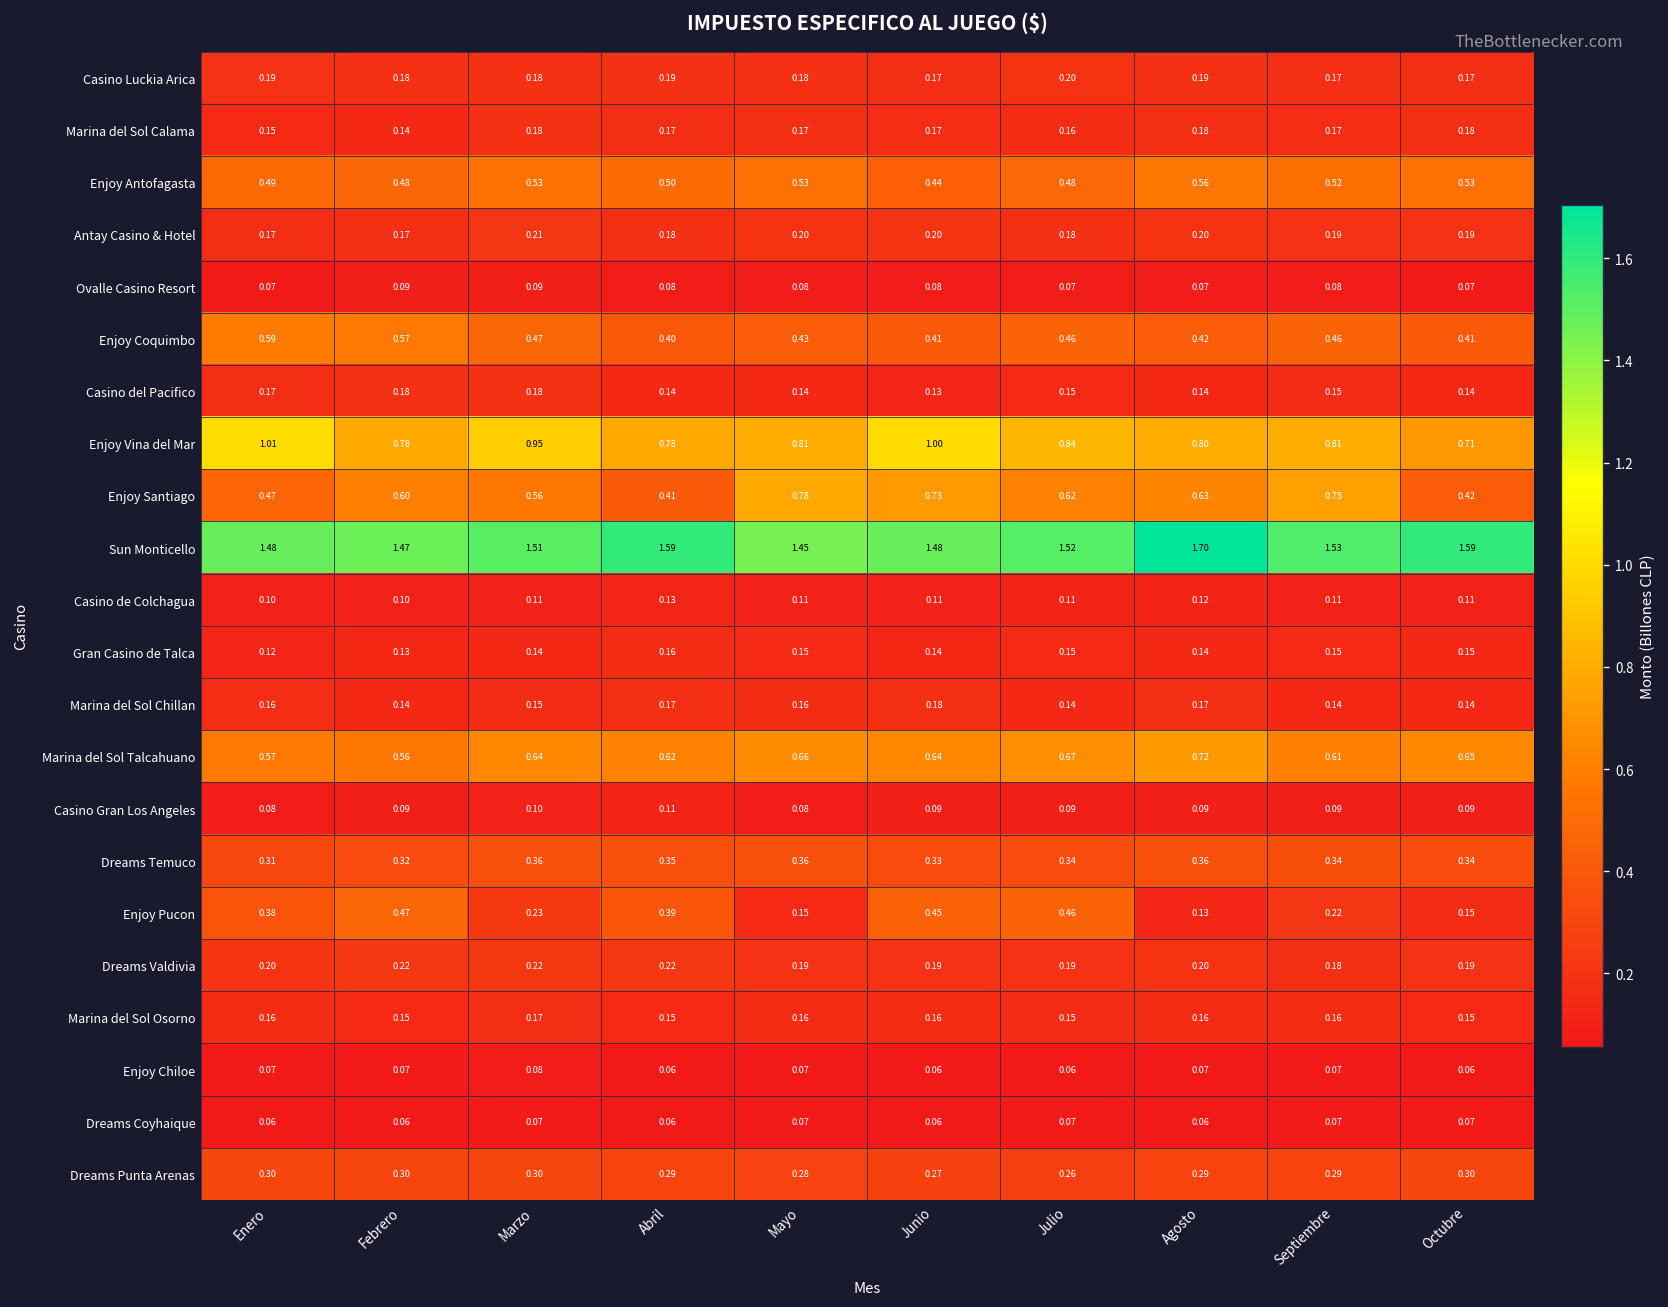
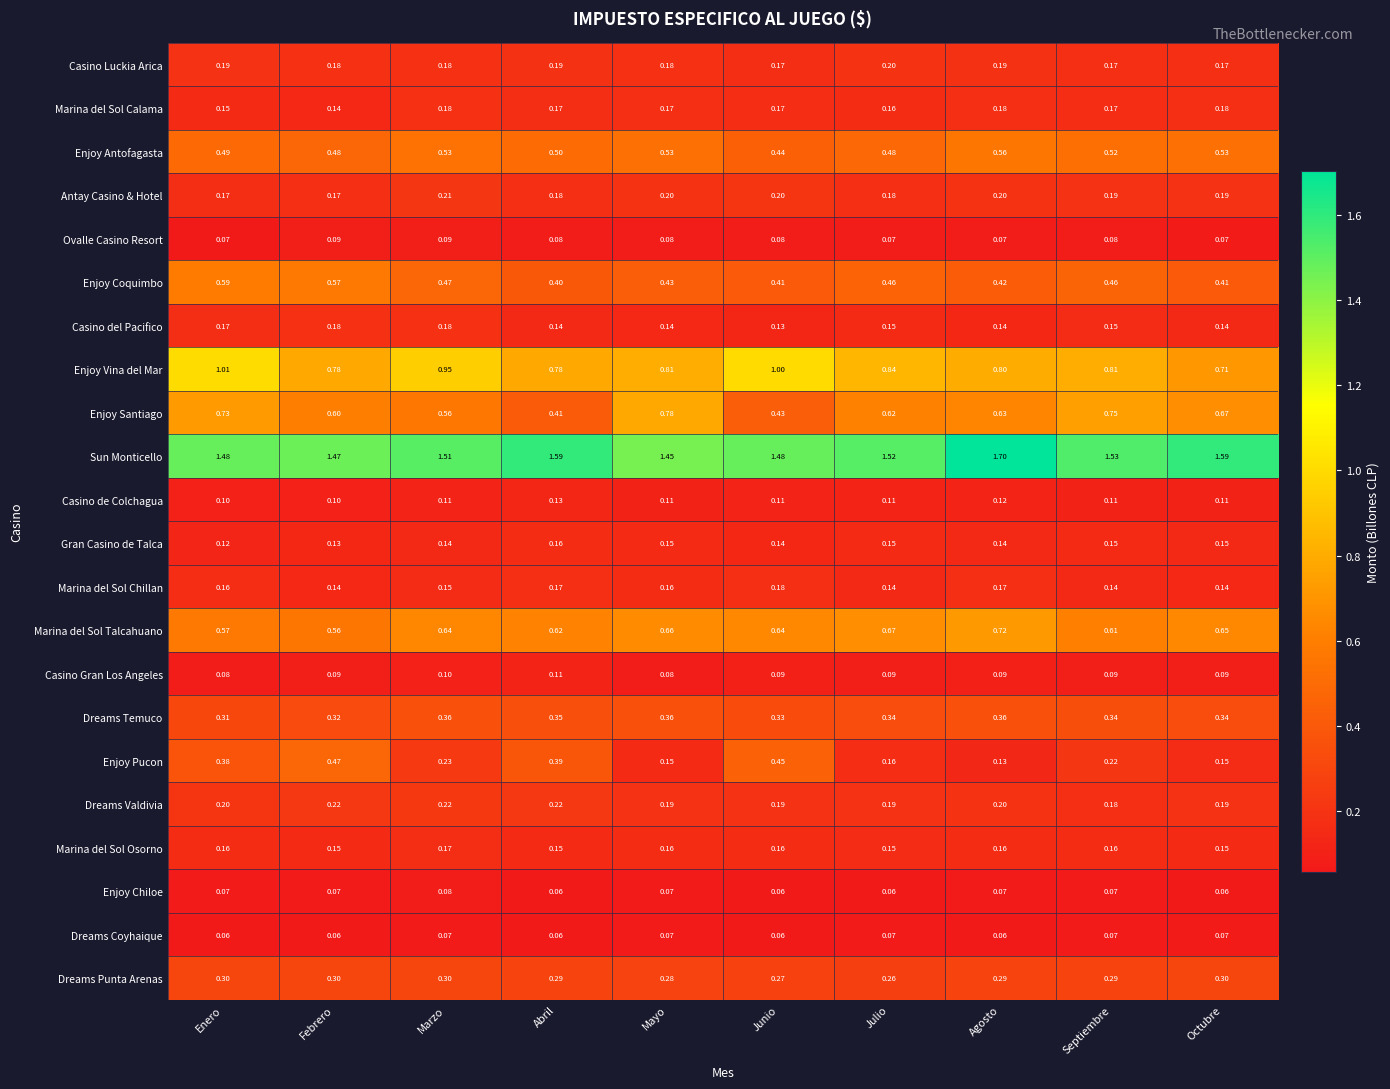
  {
    "Enjoy Santiago": {
-     "Enero": 0.47,
+     "Enero": 0.73,
      "Febrero": 0.60,
      "Marzo": 0.56,
      "Abril": 0.41,
      "Mayo": 0.78,
-     "Junio": 0.73,
+     "Junio": 0.43,
      "Julio": 0.62,
      "Agosto": 0.63,
      "Septiembre": 0.75,
-     "Octubre": 0.42
+     "Octubre": 0.67
    },
    "Enjoy Pucon": {
      "Enero": 0.38,
      "Febrero": 0.47,
      "Marzo": 0.23,
      "Abril": 0.39,
      "Mayo": 0.15,
      "Junio": 0.45,
-     "Julio": 0.46,
+     "Julio": 0.16,
      "Agosto": 0.13,
      "Septiembre": 0.22,
      "Octubre": 0.15
    }
  }
